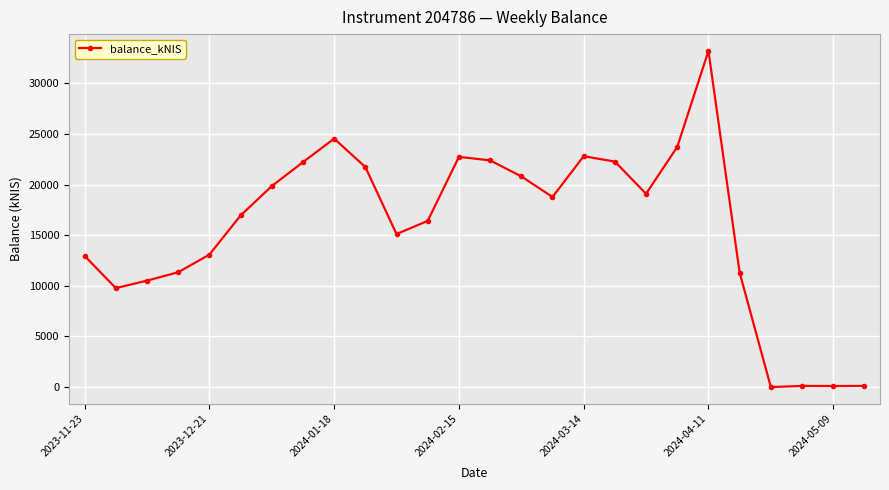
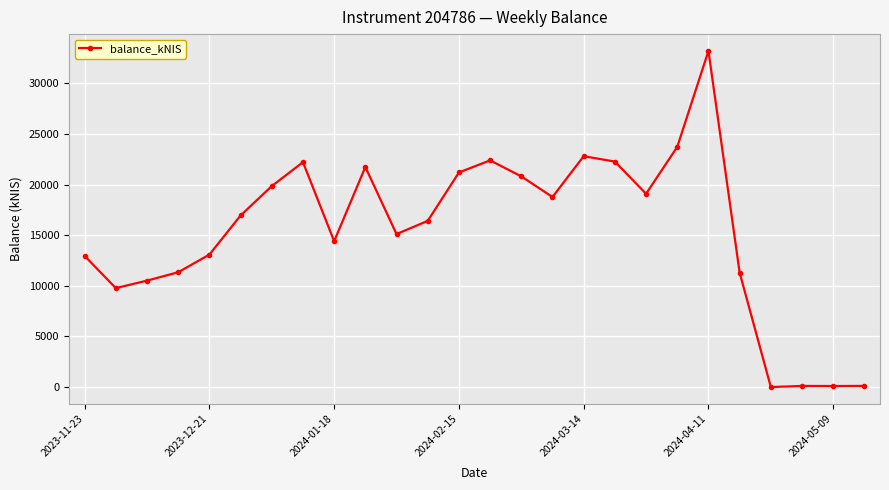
  {
    "2023-11-23": 13000,
    "2023-12-21": 13100,
-   "2024-01-18": 24600,
-   "2024-02-15": 22700,
+   "2024-01-18": 14400,
+   "2024-02-15": 21200,
    "2024-03-14": 22800,
    "2024-04-11": 33200,
    "2024-05-09": 100
  }
